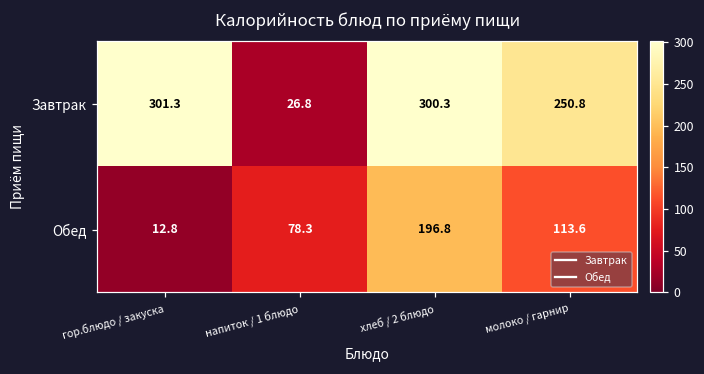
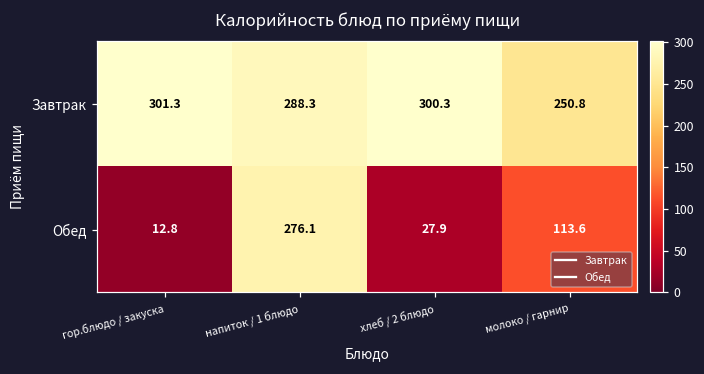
  {
    "Завтрак": {
      "гор.блюдо / закуска": 301.3,
-     "напиток / 1 блюдо": 26.8,
+     "напиток / 1 блюдо": 288.3,
      "хлеб / 2 блюдо": 300.3,
      "молоко / гарнир": 250.8
    },
    "Обед": {
      "гор.блюдо / закуска": 12.8,
-     "напиток / 1 блюдо": 78.3,
-     "хлеб / 2 блюдо": 196.8,
+     "напиток / 1 блюдо": 276.1,
+     "хлеб / 2 блюдо": 27.9,
      "молоко / гарнир": 113.6
    }
  }
